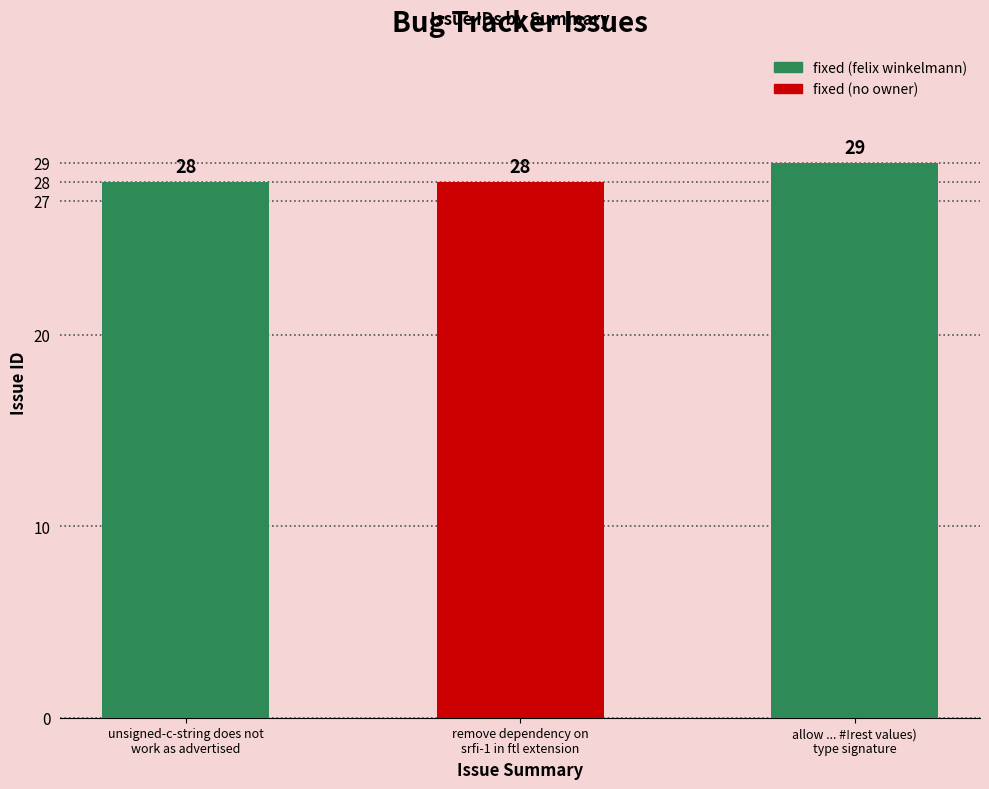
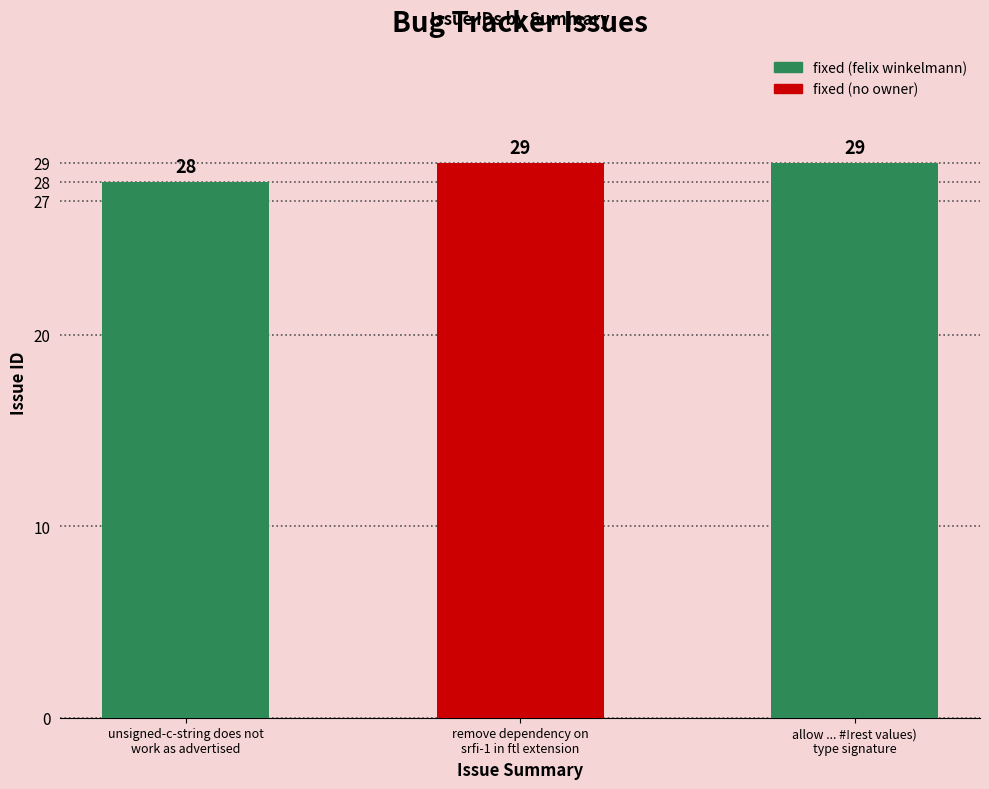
  {
    "unsigned-c-string does not work as advertised": 28,
-   "remove dependency on srfi-1 in ftl extension": 28,
+   "remove dependency on srfi-1 in ftl extension": 29,
    "allow ... #!rest values) type signature": 29
  }
